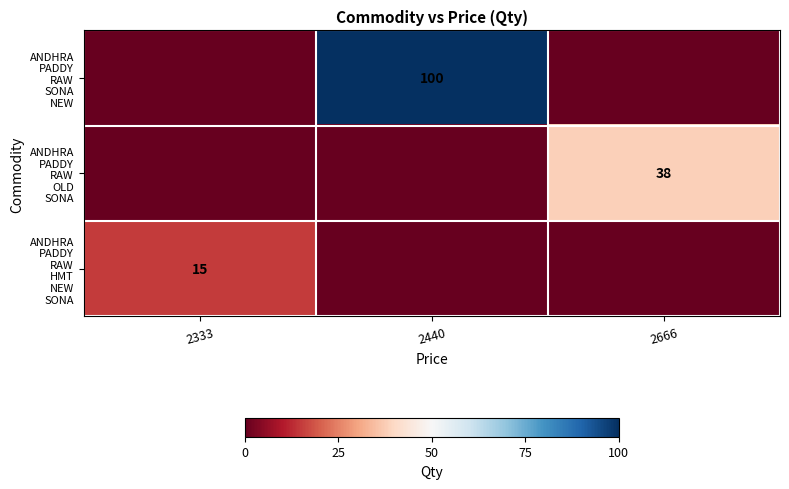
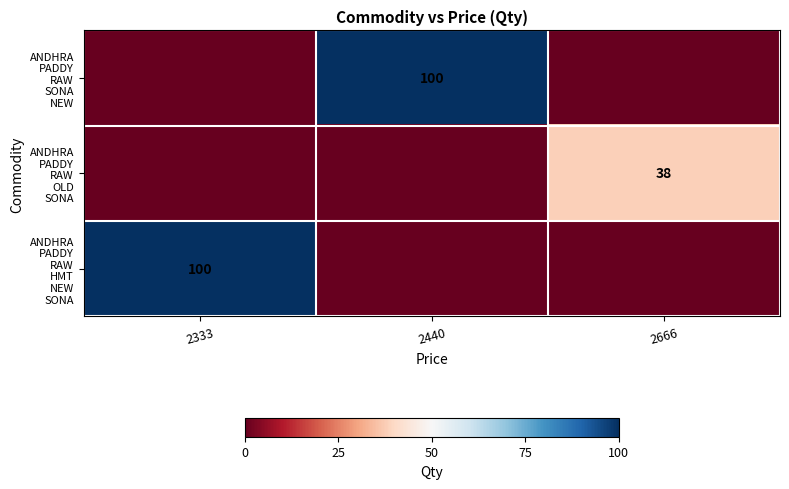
  {
    "ANDHRA PADDY RAW SONA NEW": {
      "2440": 100
    },
    "ANDHRA PADDY RAW OLD SONA": {
      "2666": 38
    },
    "ANDHRA PADDY RAW HMT NEW SONA": {
-     "2333": 15
+     "2333": 100
    }
  }
